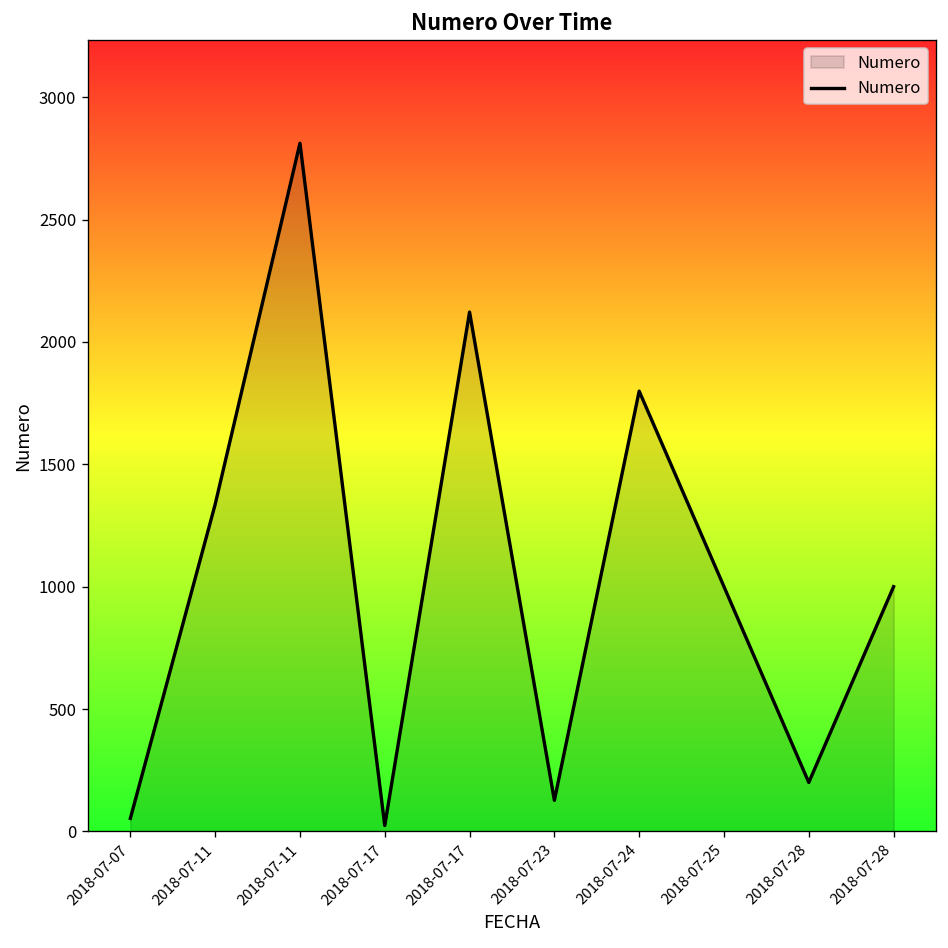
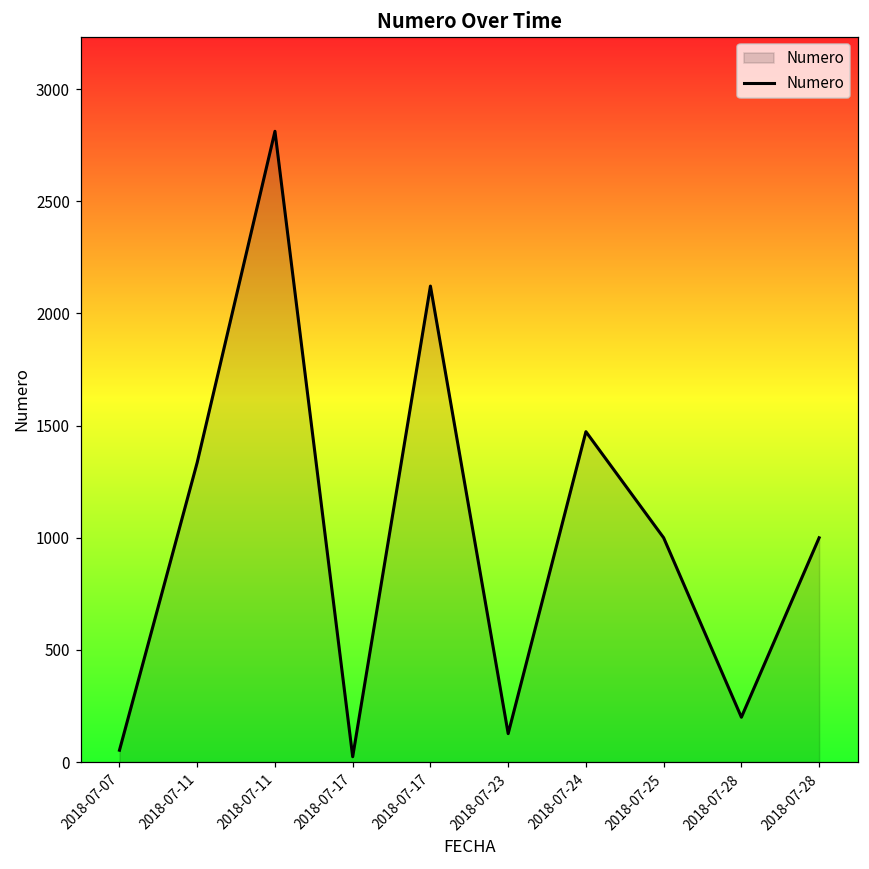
  {
    "2018-07-07": 50,
    "2018-07-23": 130,
-   "2018-07-24": 1800,
+   "2018-07-24": 1470,
    "2018-07-25": 1000
  }
